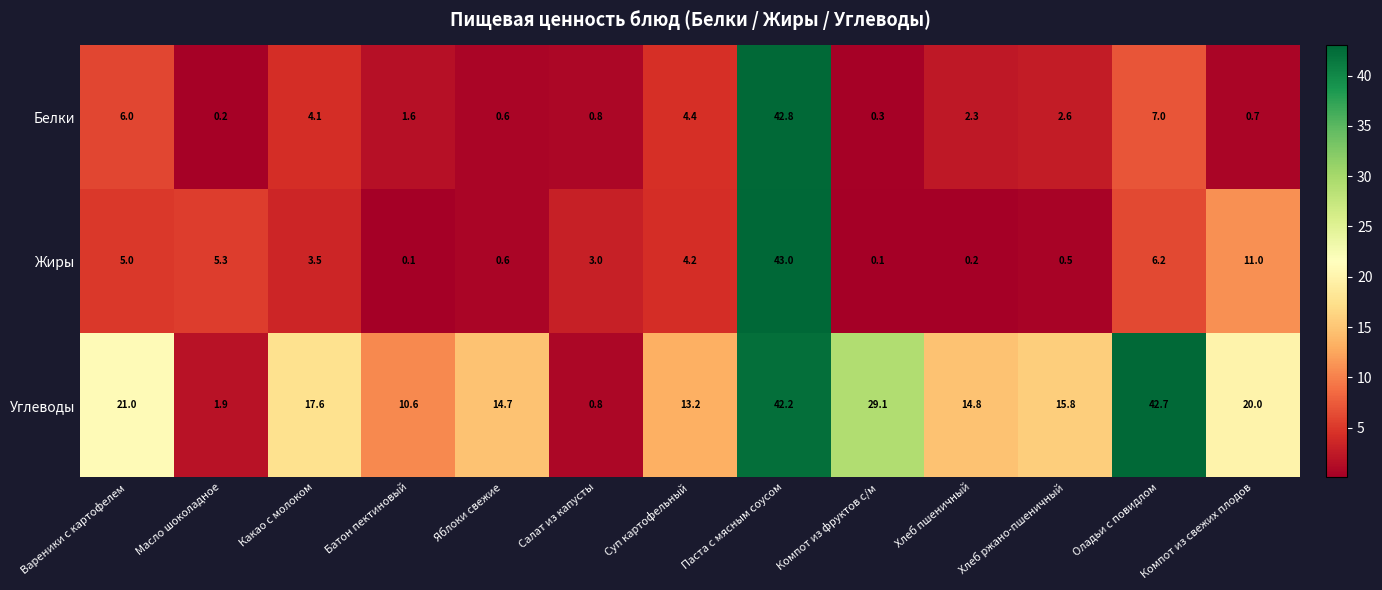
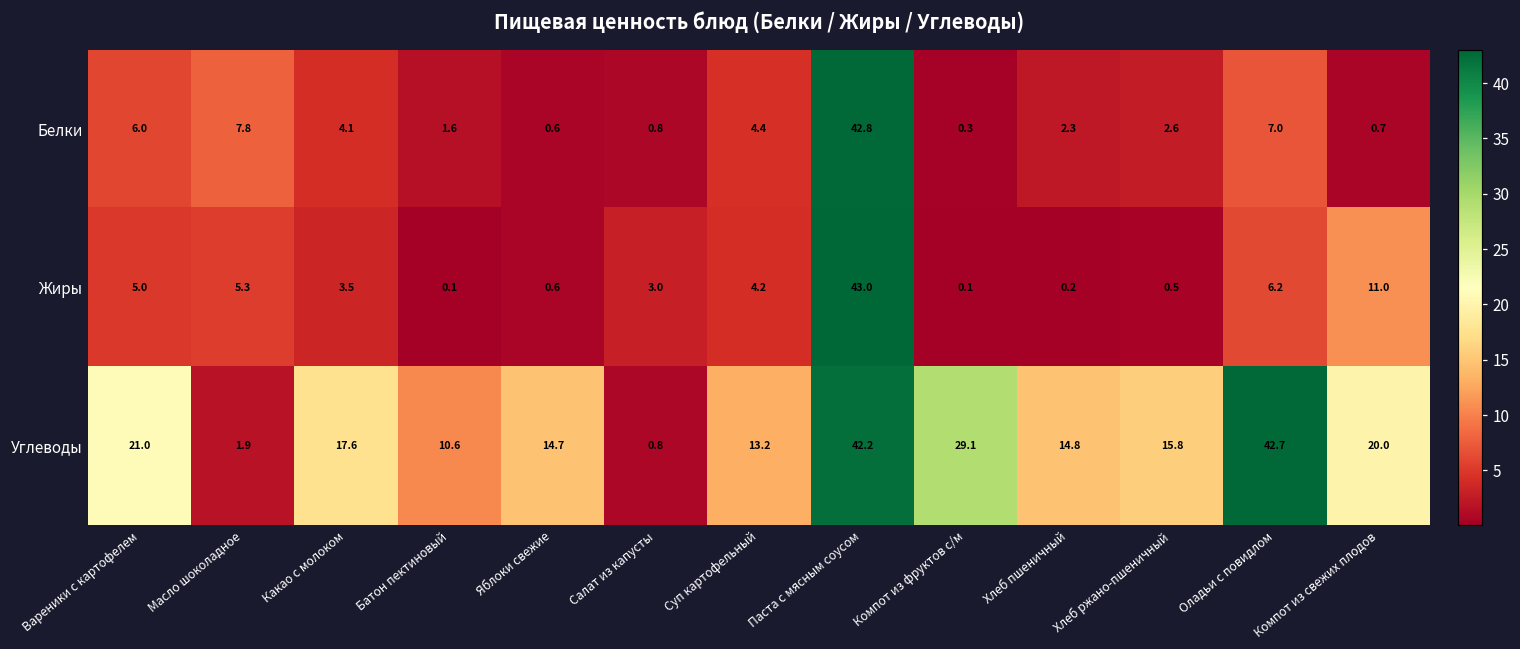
  {
    "Белки": {
      "Вареники с картофелем": 6.0,
-     "Масло шоколадное": 0.2,
+     "Масло шоколадное": 7.8,
      "Какао с молоком": 4.1,
      "Батон пектиновый": 1.6,
      "Яблоки свежие": 0.6,
      "Салат из капусты": 0.8,
      "Суп картофельный": 4.4,
      "Паста с мясным соусом": 42.8,
      "Компот из фруктов с/м": 0.3,
      "Хлеб пшеничный": 2.3,
      "Хлеб ржано-пшеничный": 2.6,
      "Оладьи с повидлом": 7.0,
      "Компот из свежих плодов": 0.7
    },
    "Жиры": {
      "Вареники с картофелем": 5.0,
      "Масло шоколадное": 5.3,
      "Какао с молоком": 3.5,
      "Батон пектиновый": 0.1,
      "Яблоки свежие": 0.6,
      "Салат из капусты": 3.0,
      "Суп картофельный": 4.2,
      "Паста с мясным соусом": 43.0,
      "Компот из фруктов с/м": 0.1,
      "Хлеб пшеничный": 0.2,
      "Хлеб ржано-пшеничный": 0.5,
      "Оладьи с повидлом": 6.2,
      "Компот из свежих плодов": 11.0
    },
    "Углеводы": {
      "Вареники с картофелем": 21.0,
      "Масло шоколадное": 1.9,
      "Какао с молоком": 17.6,
      "Батон пектиновый": 10.6,
      "Яблоки свежие": 14.7,
      "Салат из капусты": 0.8,
      "Суп картофельный": 13.2,
      "Паста с мясным соусом": 42.2,
      "Компот из фруктов с/м": 29.1,
      "Хлеб пшеничный": 14.8,
      "Хлеб ржано-пшеничный": 15.8,
      "Оладьи с повидлом": 42.7,
      "Компот из свежих плодов": 20.0
    }
  }
